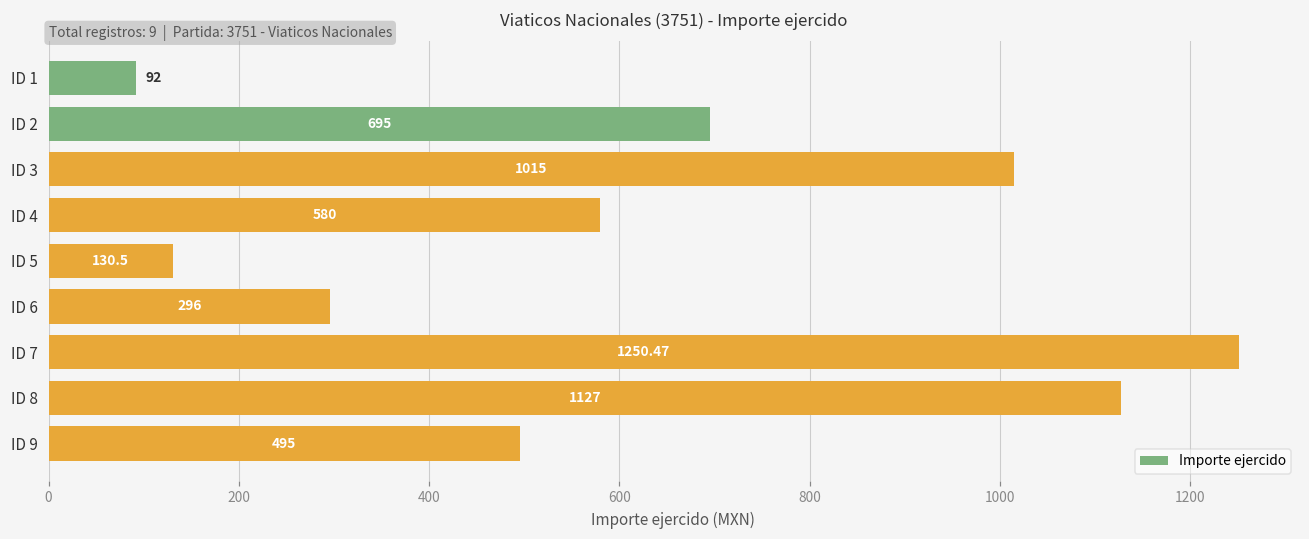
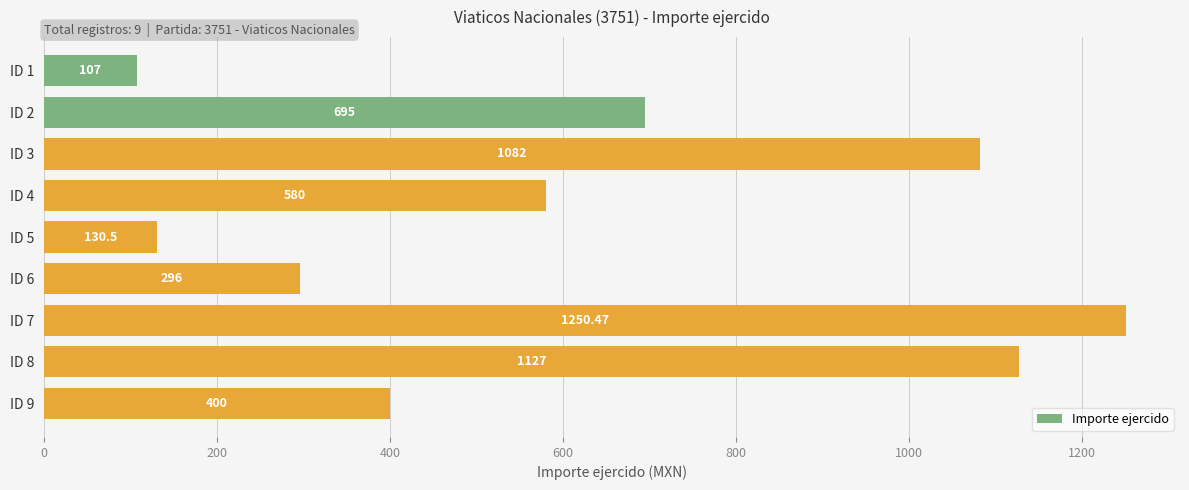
  {
-   "ID 1": 92,
+   "ID 1": 107,
    "ID 2": 695,
-   "ID 3": 1015,
+   "ID 3": 1082,
    "ID 4": 580,
    "ID 5": 130.5,
    "ID 6": 296,
    "ID 7": 1250.47,
    "ID 8": 1127,
-   "ID 9": 495
+   "ID 9": 400
  }
